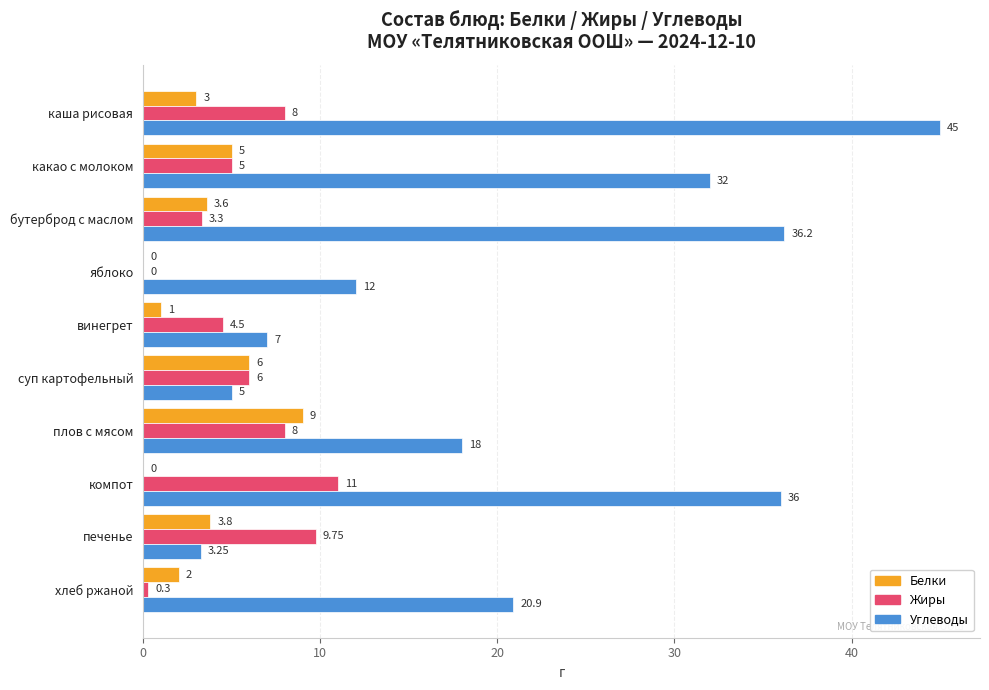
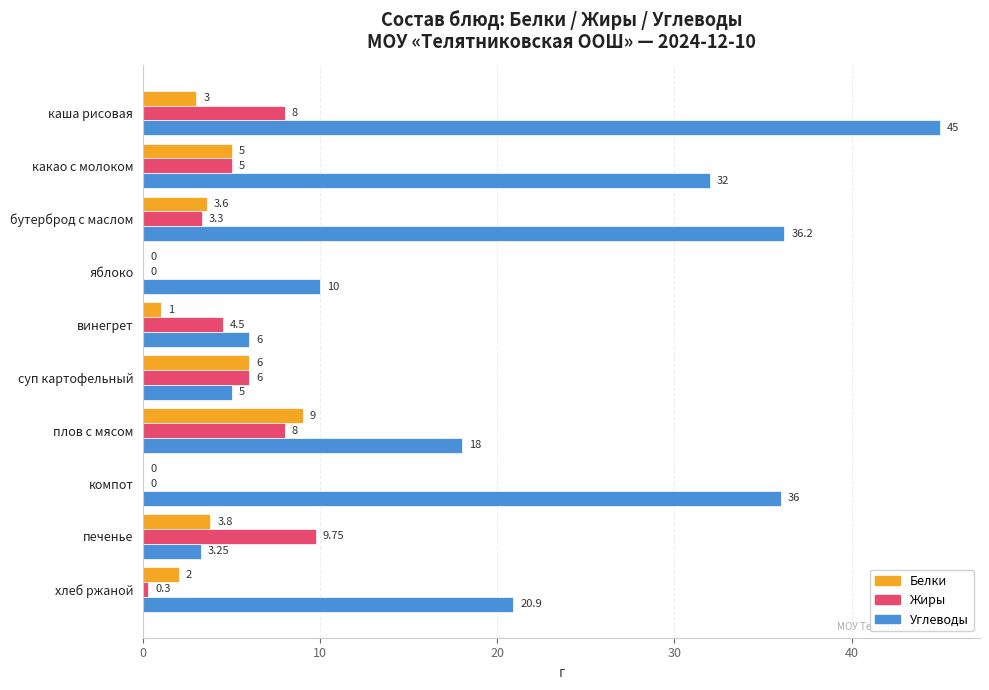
  {
    "Белки": {
      "каша рисовая": 3,
      "какао с молоком": 5,
      "бутерброд с маслом": 3.6,
      "яблоко": 0,
      "винегрет": 1,
      "суп картофельный": 6,
      "плов с мясом": 9,
      "компот": 0,
      "печенье": 3.8,
      "хлеб ржаной": 2
    },
    "Жиры": {
      "каша рисовая": 8,
      "какао с молоком": 5,
      "бутерброд с маслом": 3.3,
      "яблоко": 0,
      "винегрет": 4.5,
      "суп картофельный": 6,
      "плов с мясом": 8,
-     "компот": 11,
+     "компот": 0,
      "печенье": 9.75,
      "хлеб ржаной": 0.3
    },
    "Углеводы": {
      "каша рисовая": 45,
      "какао с молоком": 32,
      "бутерброд с маслом": 36.2,
-     "яблоко": 12,
-     "винегрет": 7,
+     "яблоко": 10,
+     "винегрет": 6,
      "суп картофельный": 5,
      "плов с мясом": 18,
      "компот": 36,
      "печенье": 3.25,
      "хлеб ржаной": 20.9
    }
  }
